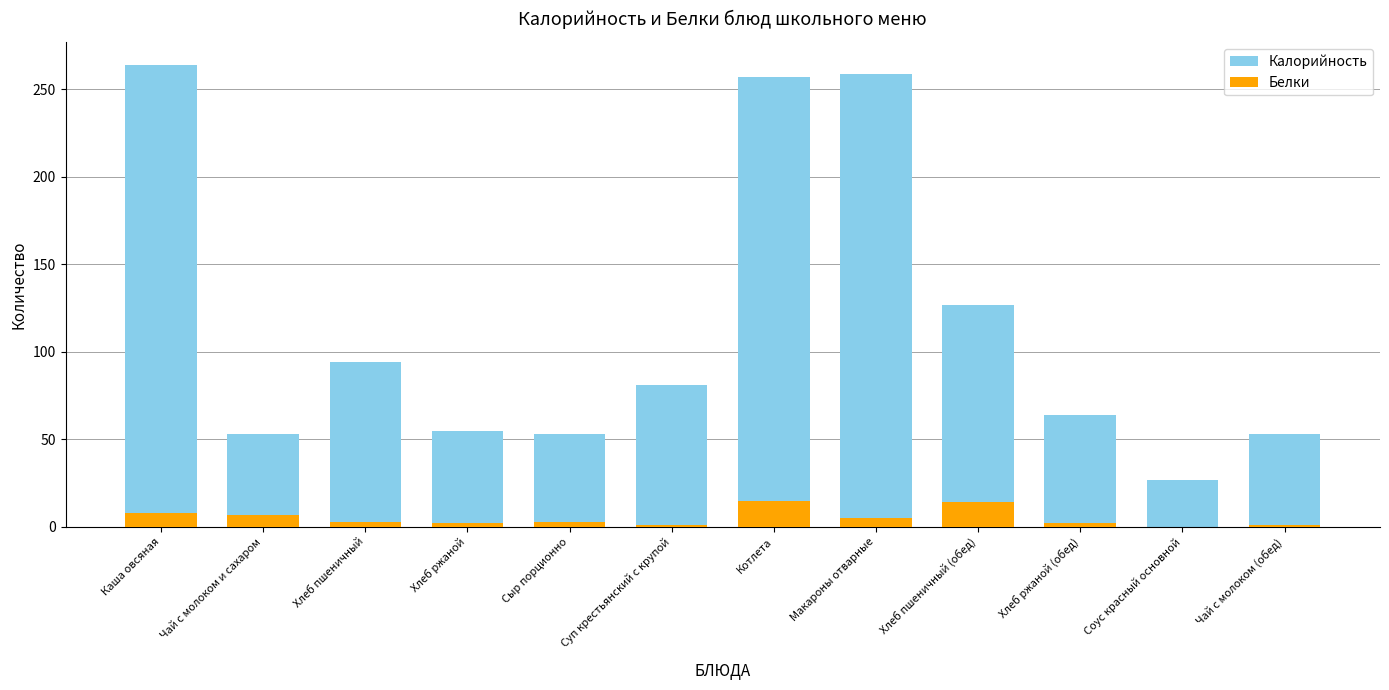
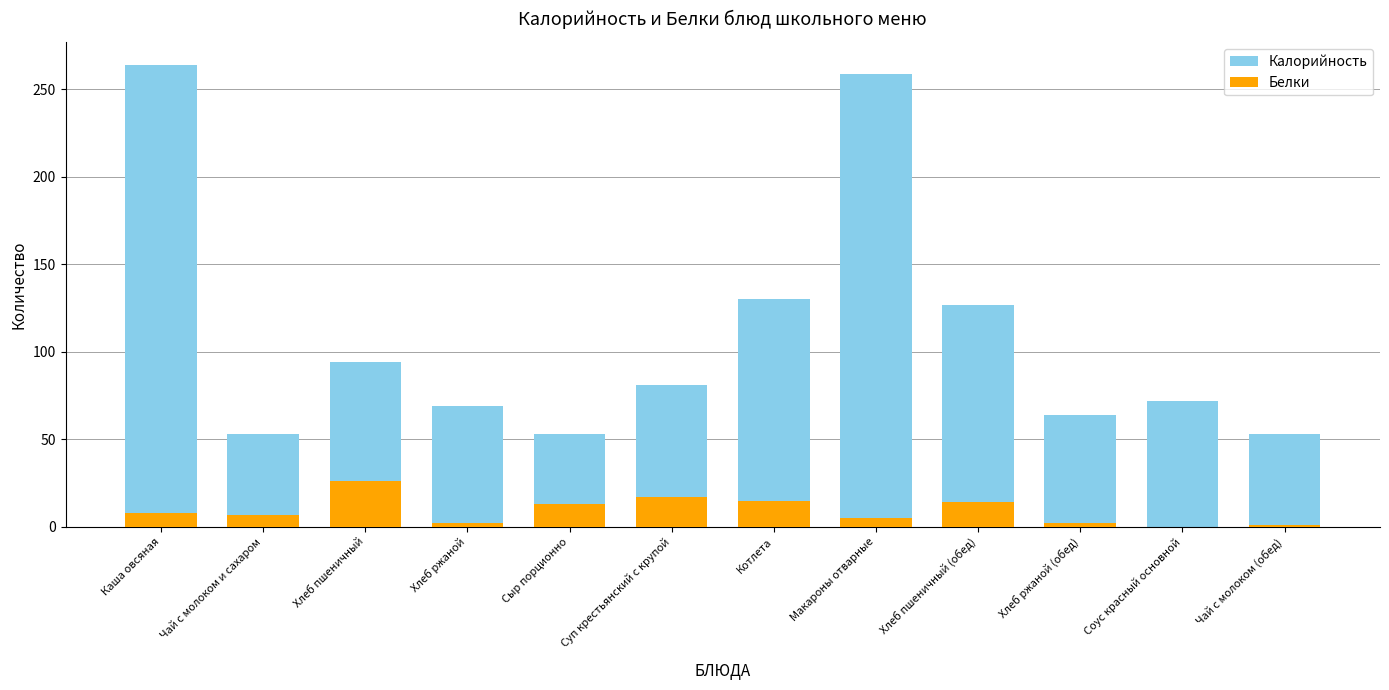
  {
    "Калорийность": {
      "Каша овсяная": 264,
      "Чай с молоком и сахаром": 53,
      "Хлеб пшеничный": 94,
-     "Хлеб ржаной": 55,
+     "Хлеб ржаной": 69,
      "Сыр порционно": 53,
      "Суп крестьянский с крупой": 81,
-     "Котлета": 257,
+     "Котлета": 130,
      "Макароны отварные": 259,
      "Хлеб пшеничный (обед)": 127,
      "Хлеб ржаной (обед)": 64,
-     "Соус красный основной": 27,
+     "Соус красный основной": 72,
      "Чай с молоком (обед)": 53
    },
    "Белки": {
-     "Хлеб пшеничный": 3,
-     "Сыр порционно": 3,
-     "Суп крестьянский с крупой": 1,
+     "Хлеб пшеничный": 26,
+     "Сыр порционно": 13,
+     "Суп крестьянский с крупой": 17,
      "Соус красный основной": 0
    }
  }
